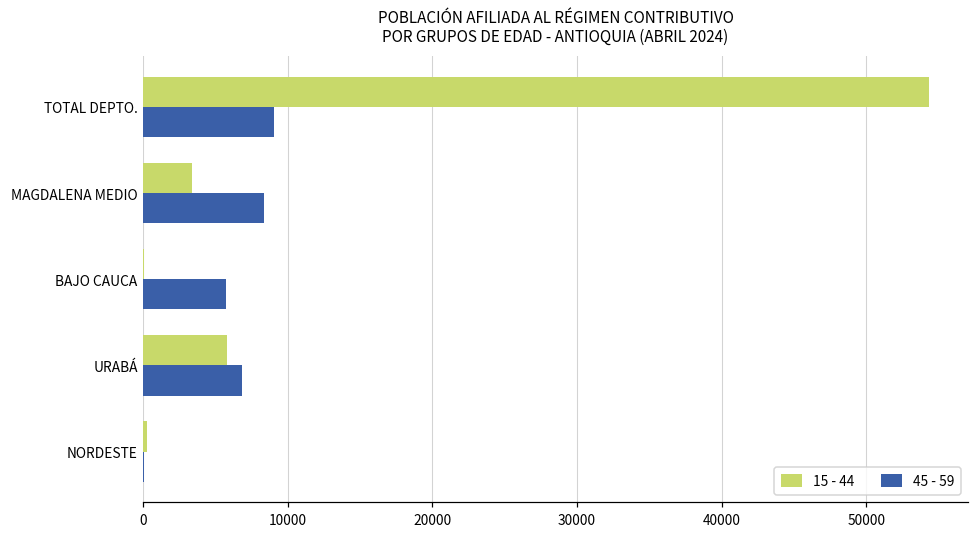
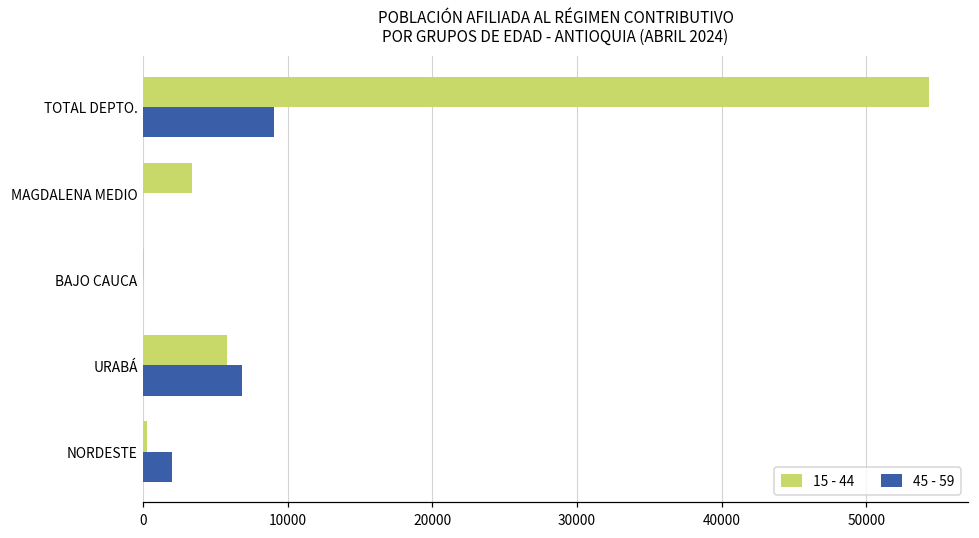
  {
    "15 - 44": {
      "TOTAL DEPTO.": 54300,
      "MAGDALENA MEDIO": 3400,
      "URABÁ": 5800,
      "NORDESTE": 300
    },
    "45 - 59": {
      "TOTAL DEPTO.": 9100,
-     "MAGDALENA MEDIO": 8400,
-     "BAJO CAUCA": 5700,
+     "MAGDALENA MEDIO": 0,
+     "BAJO CAUCA": 0,
      "URABÁ": 6800,
-     "NORDESTE": 0
+     "NORDESTE": 2000
    }
  }
